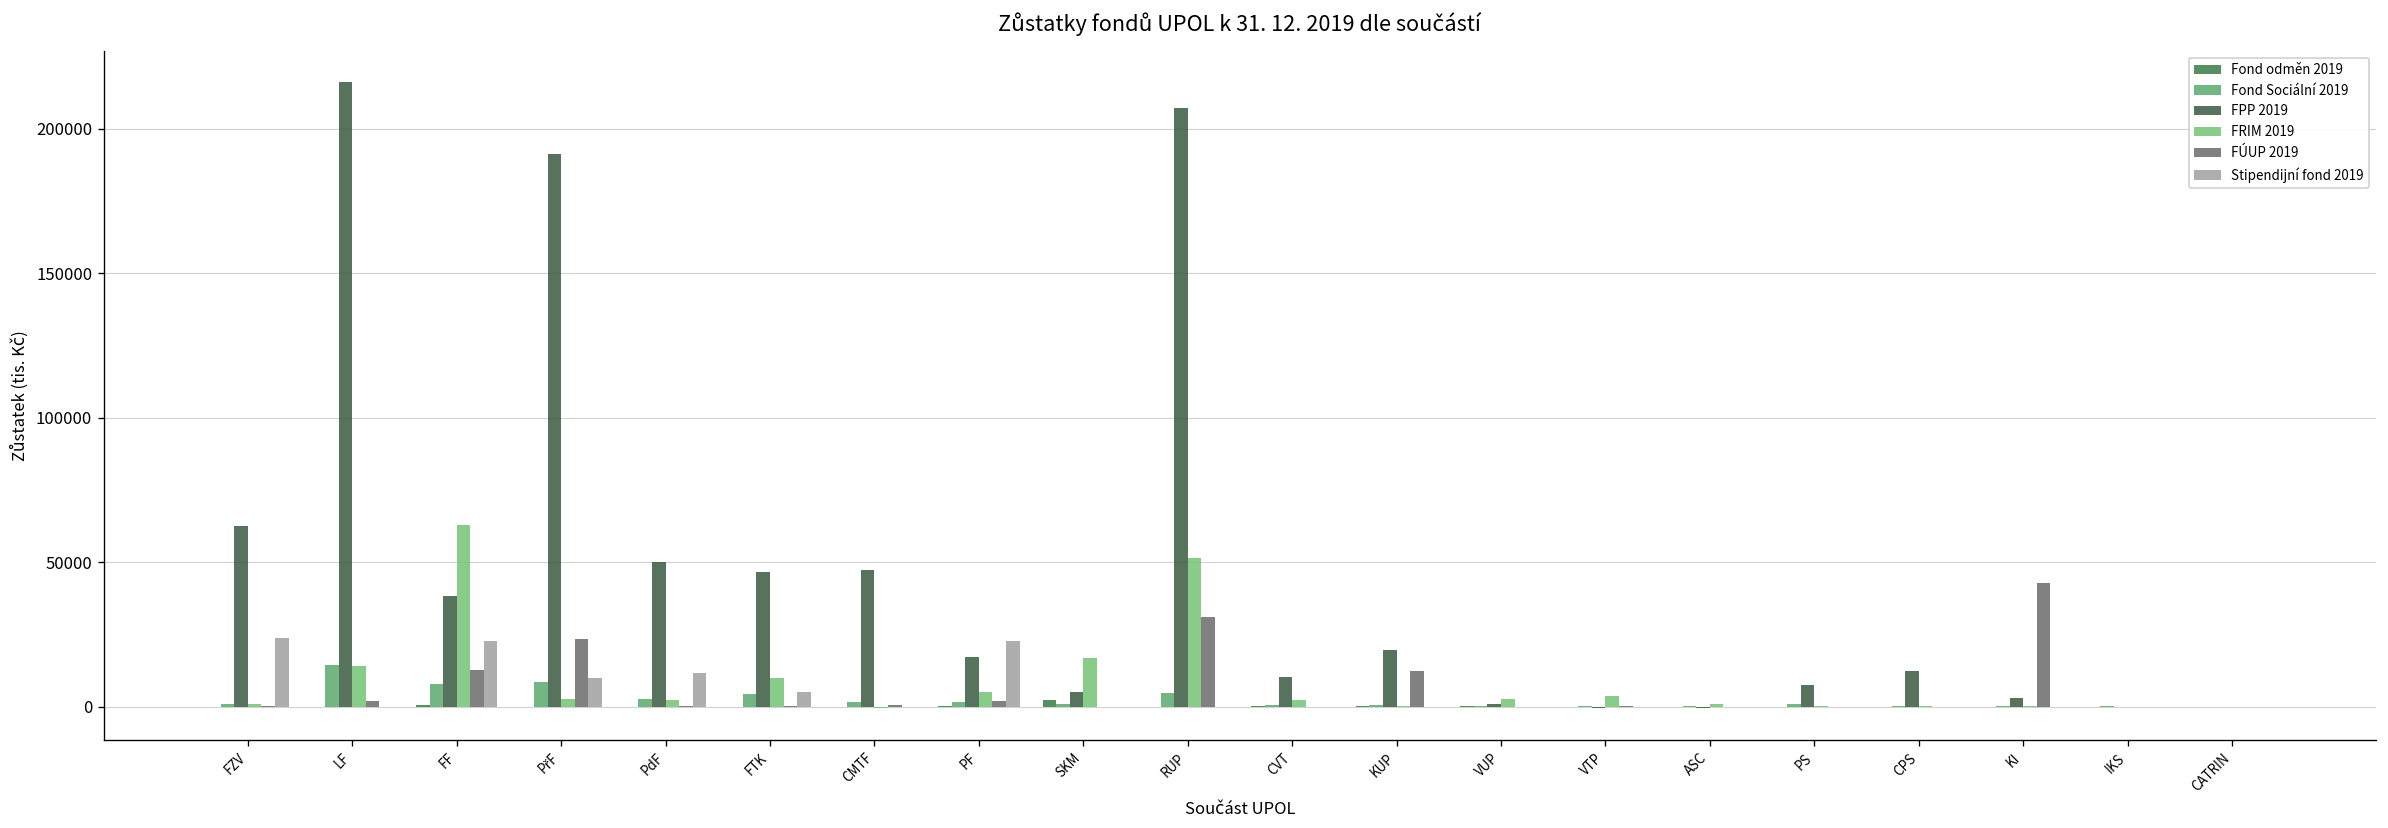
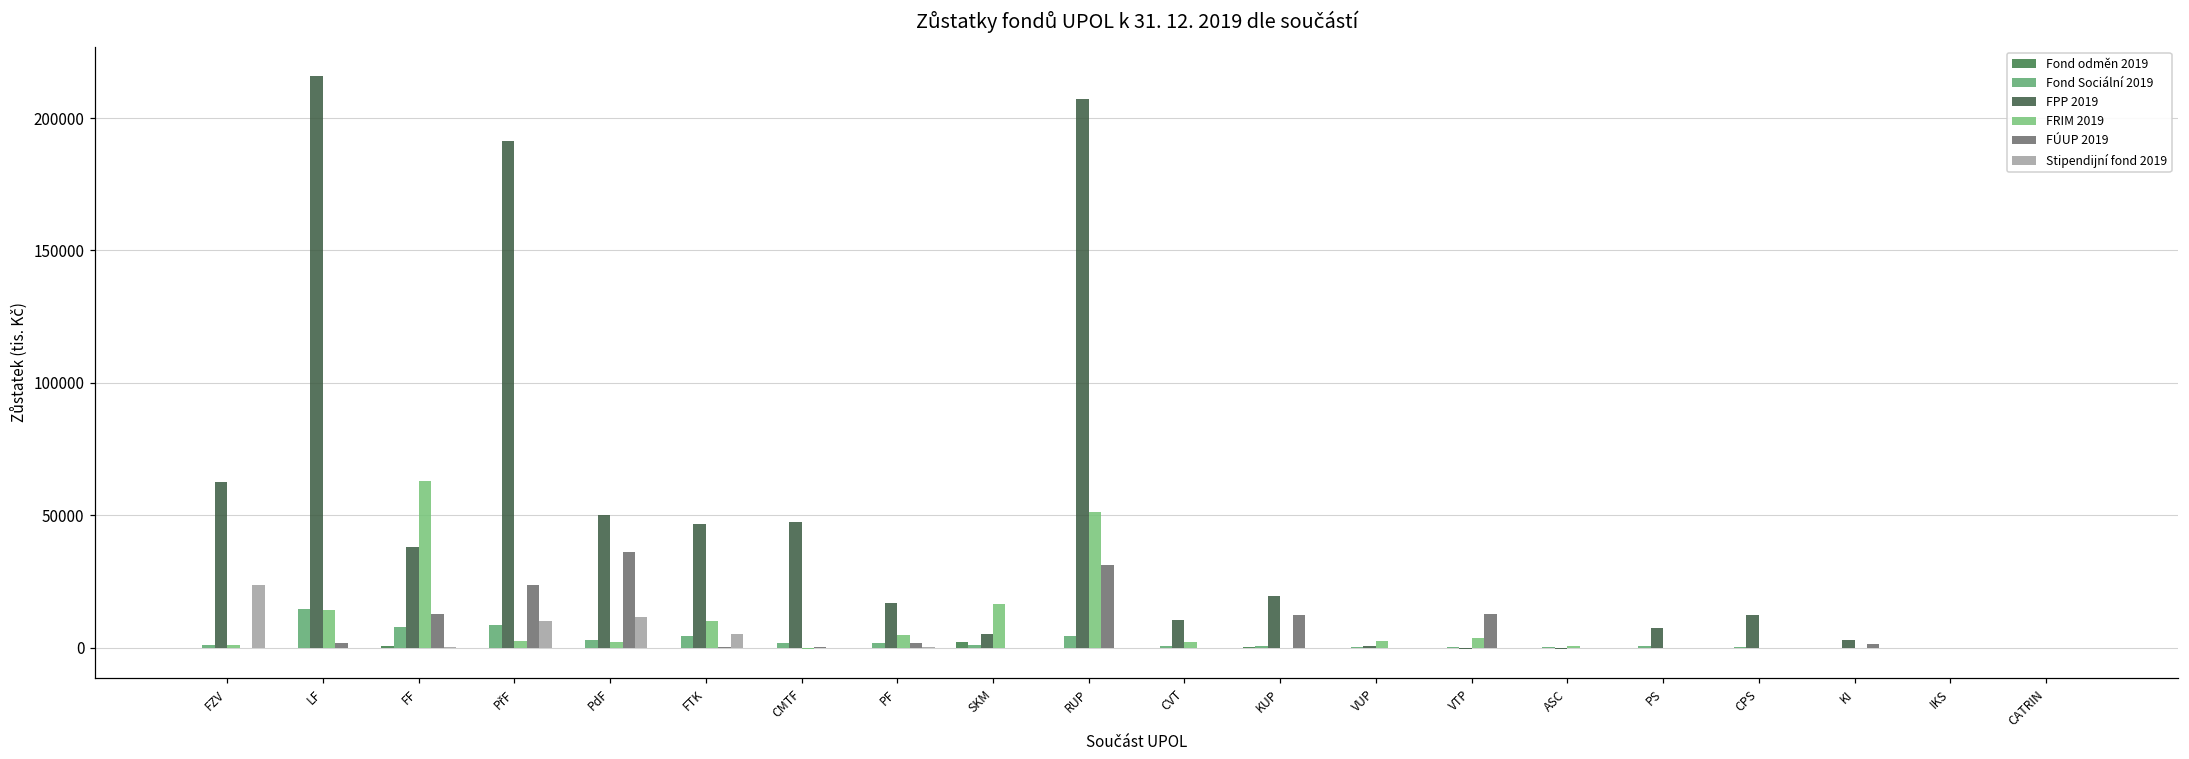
  {
    "FÚUP 2019": {
      "LF": 2000,
      "FF": 13000,
      "PřF": 24000,
-     "PdF": 0,
+     "PdF": 36000,
      "PF": 2000,
      "SKM": 0,
      "RUP": 31000,
      "CVT": 0,
      "KUP": 12000,
      "VUP": 0,
-     "VTP": 0,
+     "VTP": 13000,
      "ASC": 0,
      "PS": 0,
      "CPS": 0,
-     "KI": 43000,
+     "KI": 1000,
      "IKS": 0,
      "CATRIN": 0
    },
    "Stipendijní fond 2019": {
      "FZV": 24000,
-     "FF": 23000,
+     "FF": 0,
      "PřF": 10000,
      "PdF": 12000,
      "FTK": 5000,
      "CMTF": 0,
-     "PF": 23000,
+     "PF": 0,
      "SKM": 0,
      "RUP": 0,
      "CVT": 0,
      "KUP": 0,
      "VUP": 0,
      "VTP": 0,
      "ASC": 0,
      "PS": 0,
      "CPS": 0,
      "KI": 0,
      "IKS": 0,
      "CATRIN": 0
    }
  }
